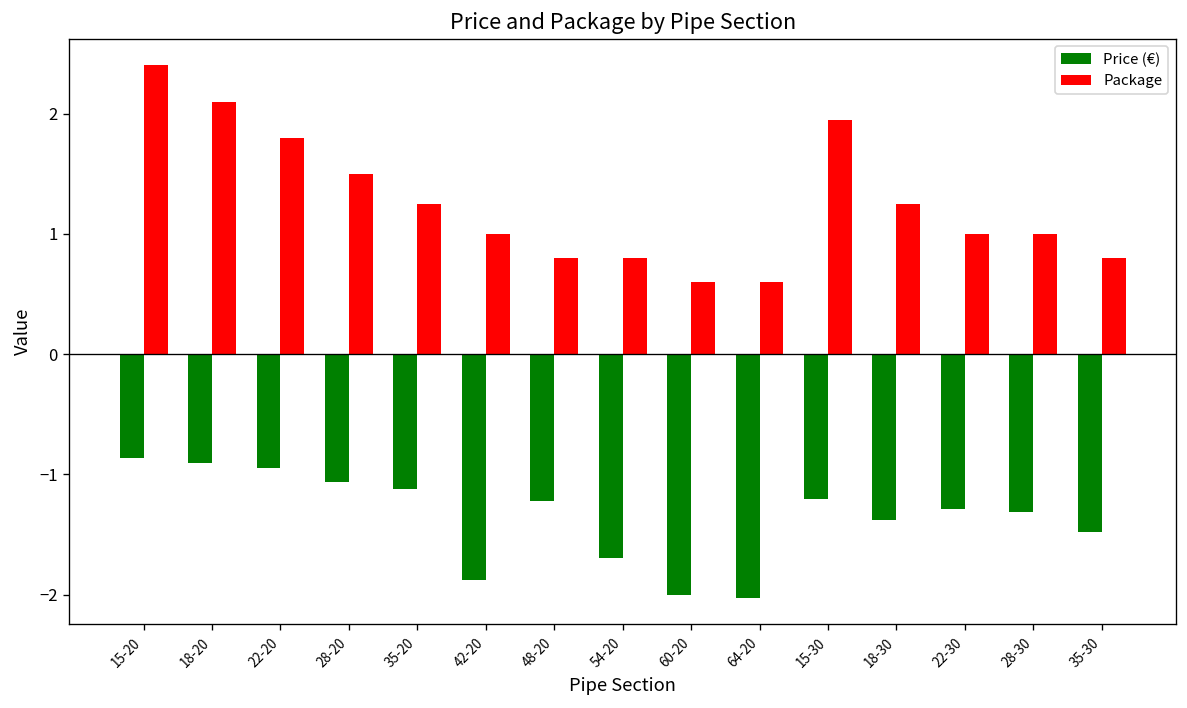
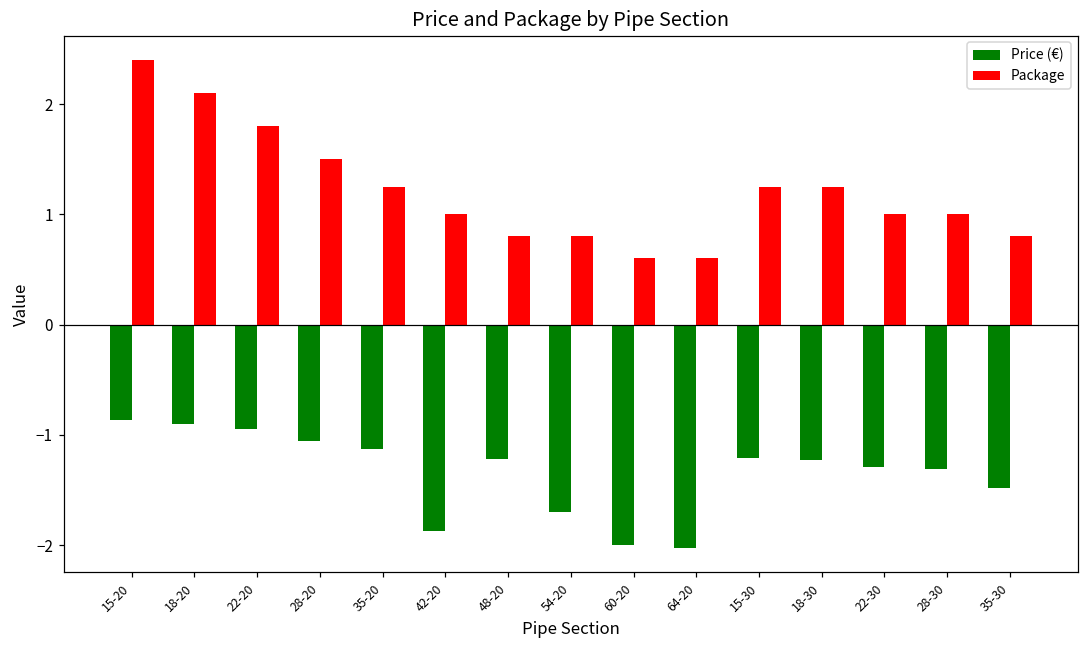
  {
    "Price (€)": {
      "15-20": -0.86,
      "18-20": -0.90,
      "22-20": -0.95,
      "28-20": -1.06,
      "35-20": -1.12,
      "42-20": -1.88,
      "48-20": -1.22,
      "54-20": -1.70,
      "60-20": -2.00,
      "64-20": -2.03,
      "15-30": -1.21,
-     "18-30": -1.38,
+     "18-30": -1.23,
      "22-30": -1.29,
      "28-30": -1.31,
      "35-30": -1.48
    },
    "Package": {
      "15-20": 2.40,
      "18-20": 2.10,
      "22-20": 1.80,
      "28-20": 1.50,
      "35-20": 1.25,
      "42-20": 1.00,
      "48-20": 0.80,
      "54-20": 0.80,
      "60-20": 0.60,
      "64-20": 0.60,
-     "15-30": 1.95,
+     "15-30": 1.25,
      "18-30": 1.25,
      "22-30": 1.00,
      "28-30": 1.00,
      "35-30": 0.80
    }
  }
